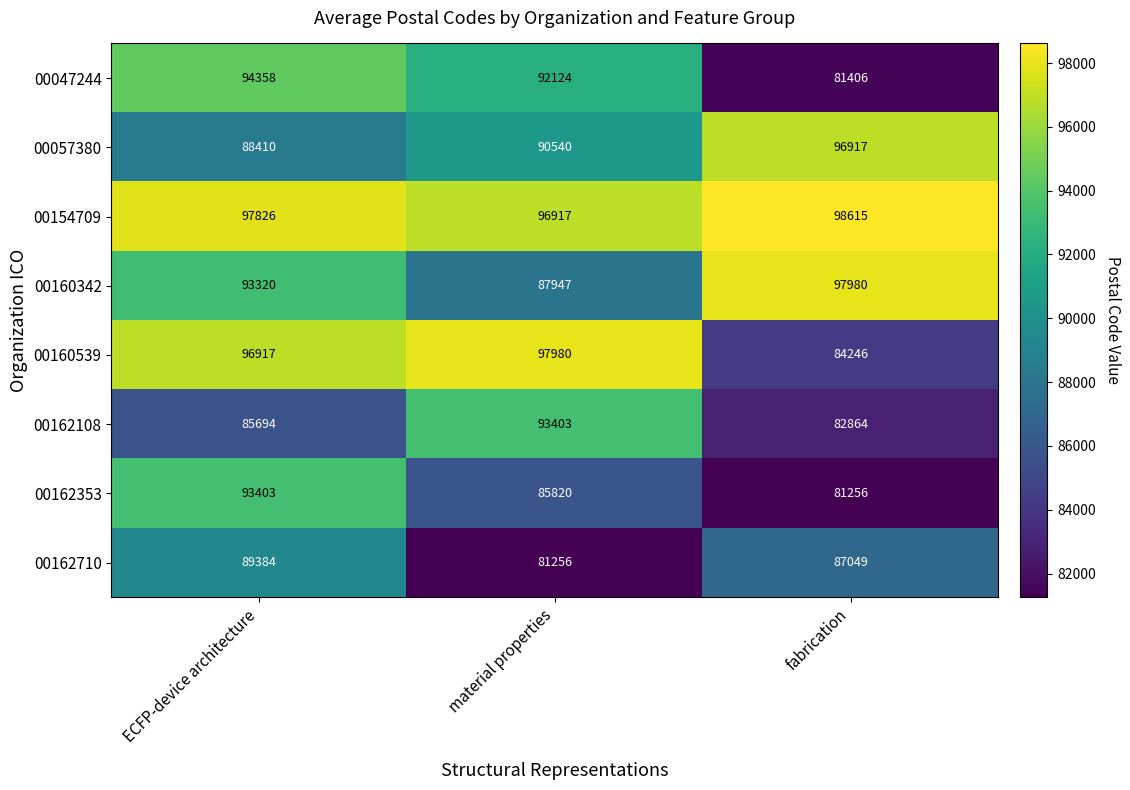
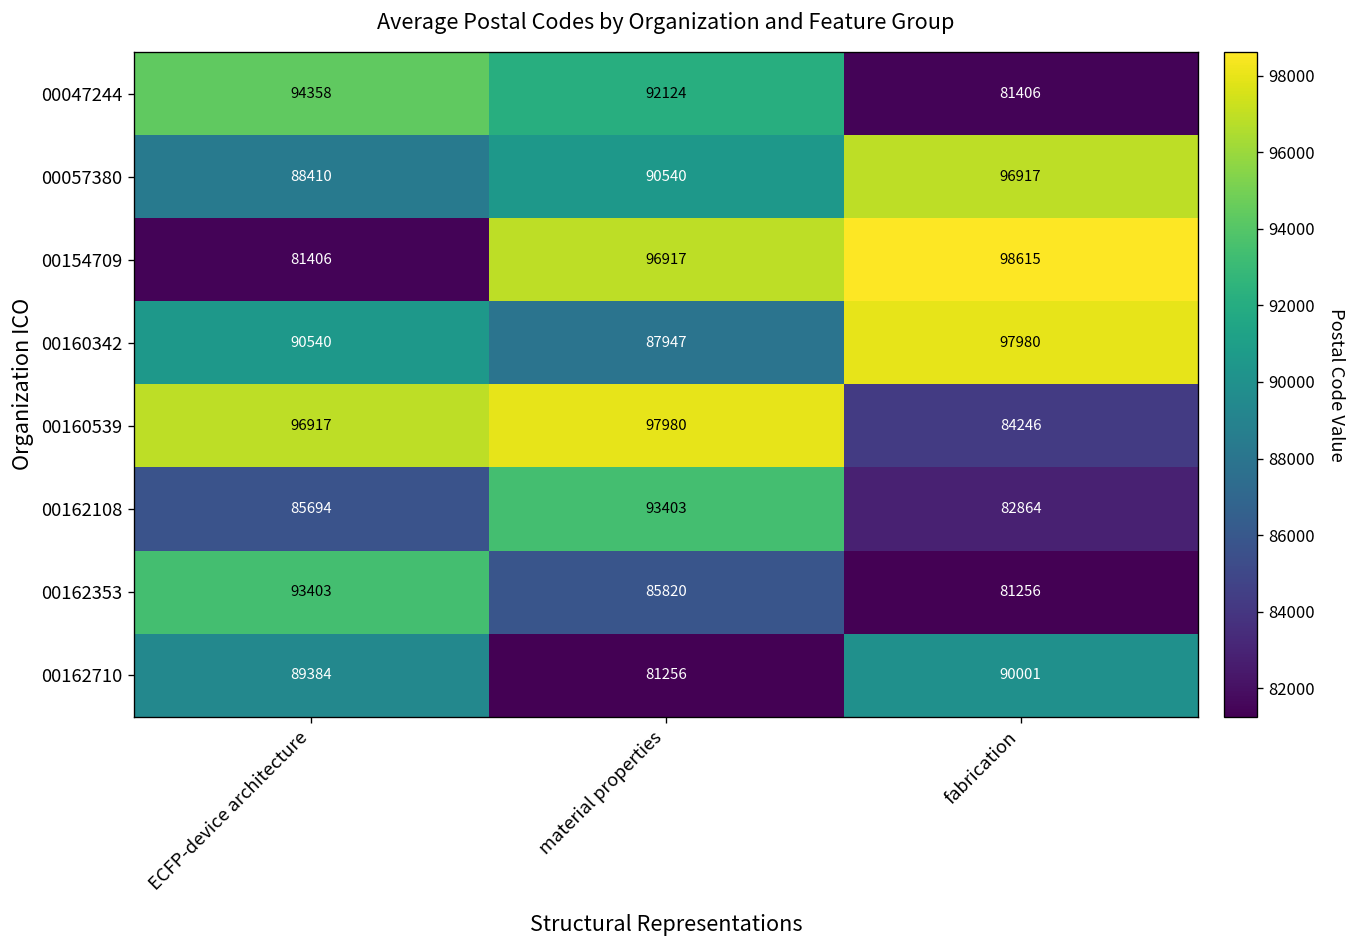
  {
    "00047244": {
      "ECFP-device architecture": 94358,
      "material properties": 92124,
      "fabrication": 81406
    },
    "00057380": {
      "ECFP-device architecture": 88410,
      "material properties": 90540,
      "fabrication": 96917
    },
    "00154709": {
-     "ECFP-device architecture": 97826,
+     "ECFP-device architecture": 81406,
      "material properties": 96917,
      "fabrication": 98615
    },
    "00160342": {
-     "ECFP-device architecture": 93320,
+     "ECFP-device architecture": 90540,
      "material properties": 87947,
      "fabrication": 97980
    },
    "00160539": {
      "ECFP-device architecture": 96917,
      "material properties": 97980,
      "fabrication": 84246
    },
    "00162108": {
      "ECFP-device architecture": 85694,
      "material properties": 93403,
      "fabrication": 82864
    },
    "00162353": {
      "ECFP-device architecture": 93403,
      "material properties": 85820,
      "fabrication": 81256
    },
    "00162710": {
      "ECFP-device architecture": 89384,
      "material properties": 81256,
-     "fabrication": 87049
+     "fabrication": 90001
    }
  }
